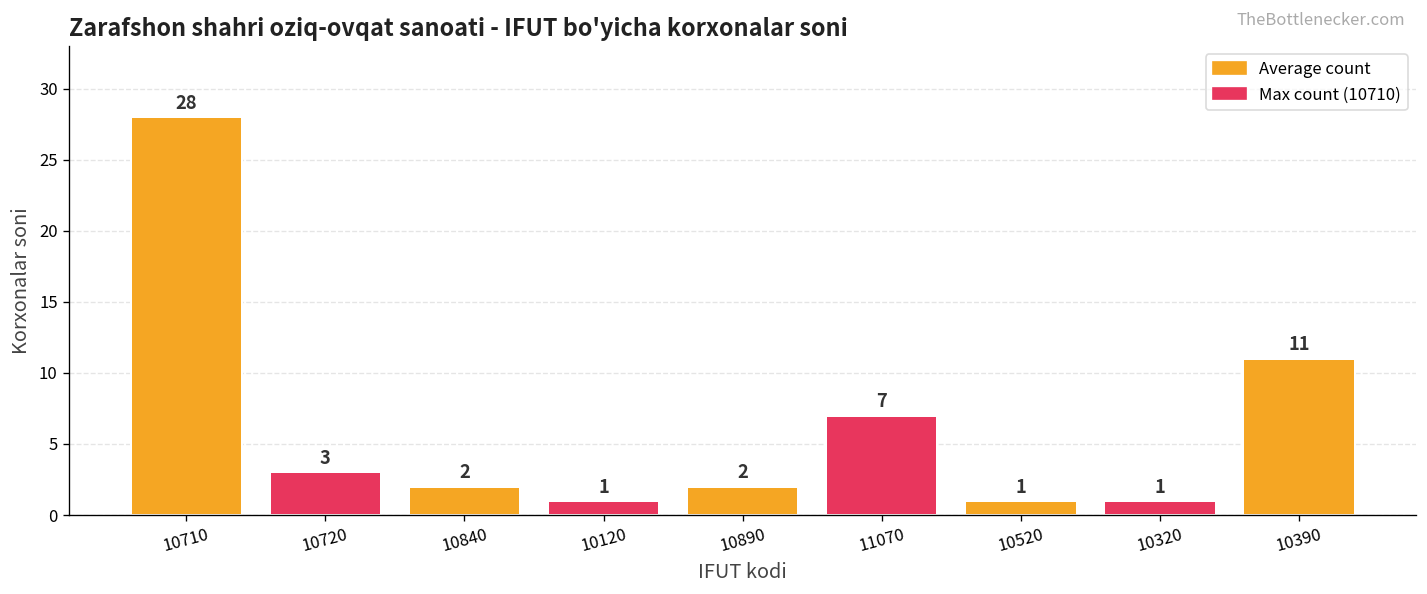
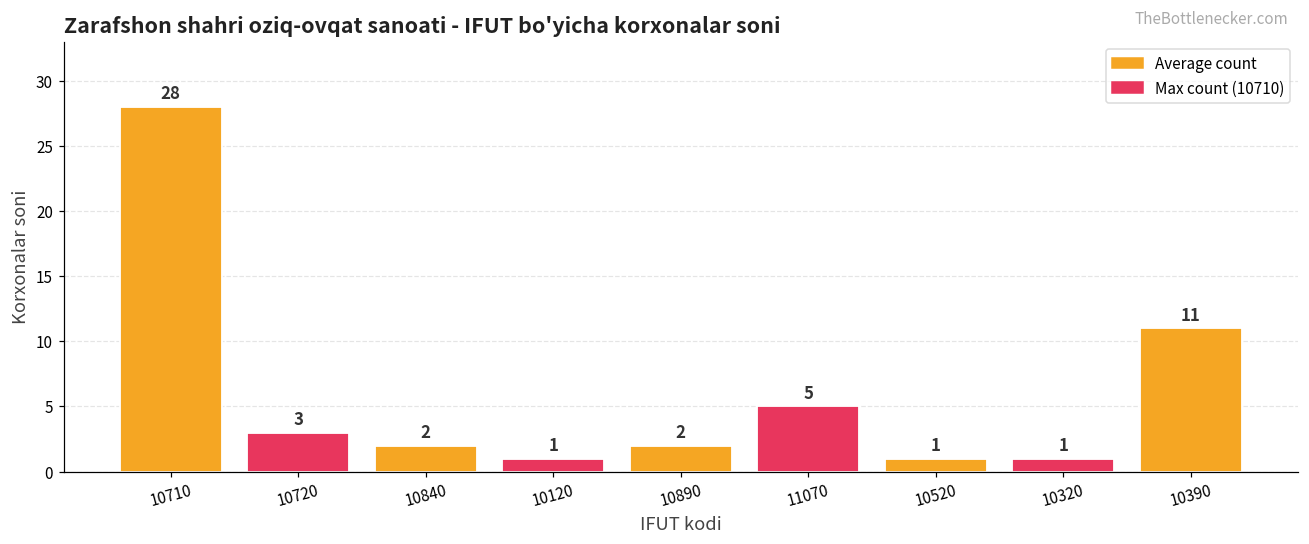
  {
    "10710": 28,
    "10720": 3,
    "10840": 2,
    "10120": 1,
    "10890": 2,
-   "11070": 7,
+   "11070": 5,
    "10520": 1,
    "10320": 1,
    "10390": 11
  }
